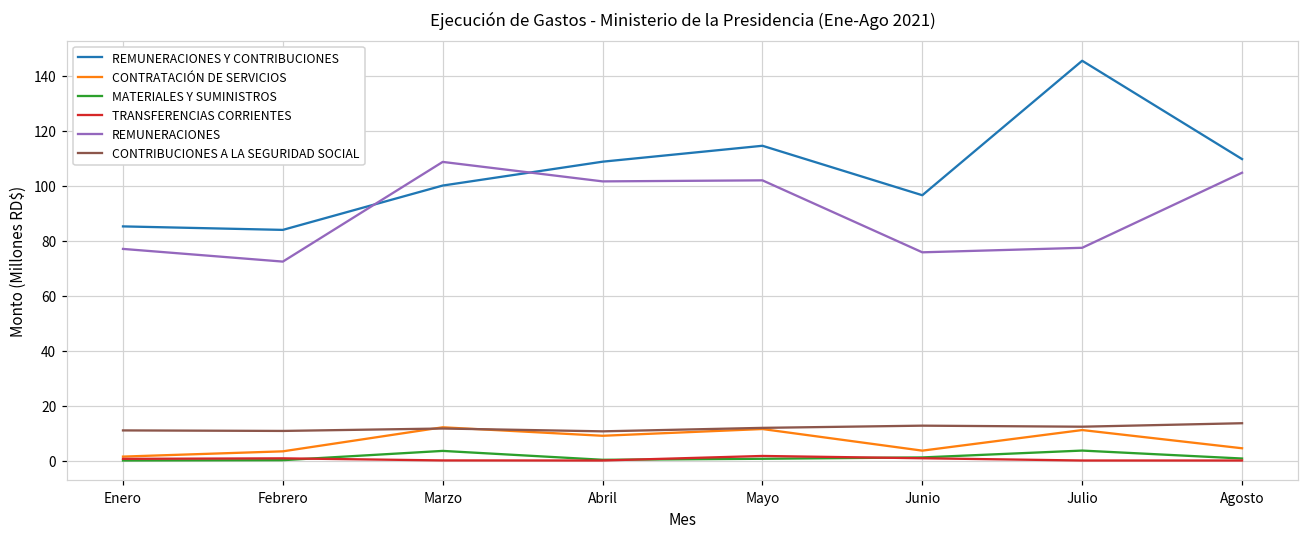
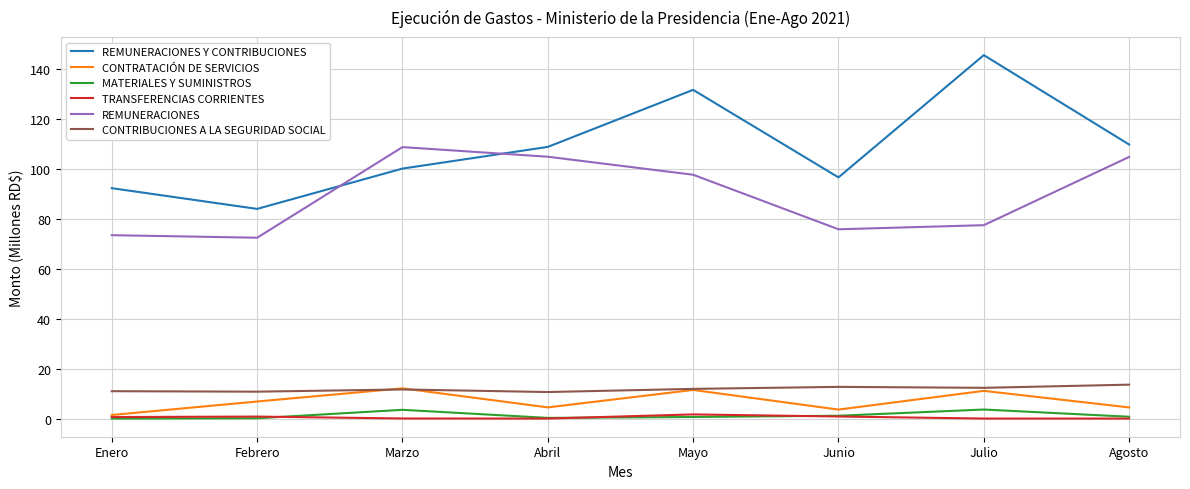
  {
    "REMUNERACIONES Y CONTRIBUCIONES": {
-     "Enero": 85,
+     "Enero": 92,
      "Febrero": 84,
      "Marzo": 100,
      "Abril": 109,
-     "Mayo": 114,
+     "Mayo": 132,
      "Junio": 96,
      "Julio": 145,
      "Agosto": 110
    },
    "CONTRATACIÓN DE SERVICIOS": {
-     "Febrero": 3,
-     "Abril": 9,
+     "Febrero": 7,
+     "Abril": 4,
      "Junio": 4,
      "Julio": 11,
      "Agosto": 4
    },
    "MATERIALES Y SUMINISTROS": {
      "Marzo": 3,
      "Mayo": 1,
      "Julio": 4
    },
    "TRANSFERENCIAS CORRIENTES": {
      "Marzo": 0,
      "Mayo": 2,
      "Julio": 0
    },
    "REMUNERACIONES": {
-     "Enero": 77,
+     "Enero": 73,
      "Febrero": 72,
      "Marzo": 109,
-     "Abril": 102,
-     "Mayo": 102,
+     "Abril": 105,
+     "Mayo": 98,
      "Junio": 76,
      "Julio": 77,
      "Agosto": 105
    },
    "CONTRIBUCIONES A LA SEGURIDAD SOCIAL": {
      "Enero": 11,
      "Febrero": 11,
      "Abril": 11,
      "Junio": 13,
      "Julio": 12,
      "Agosto": 14
    }
  }
